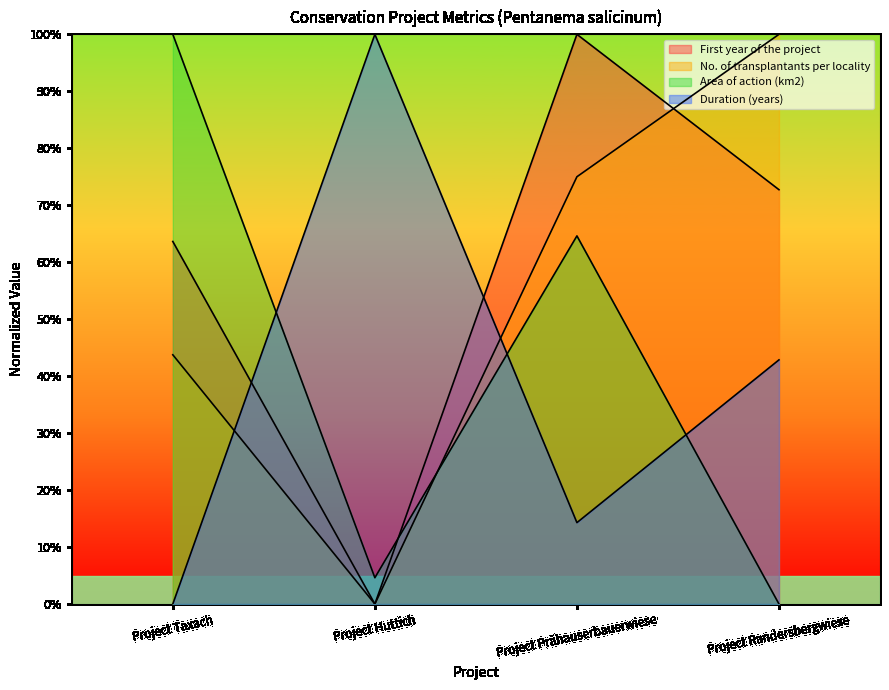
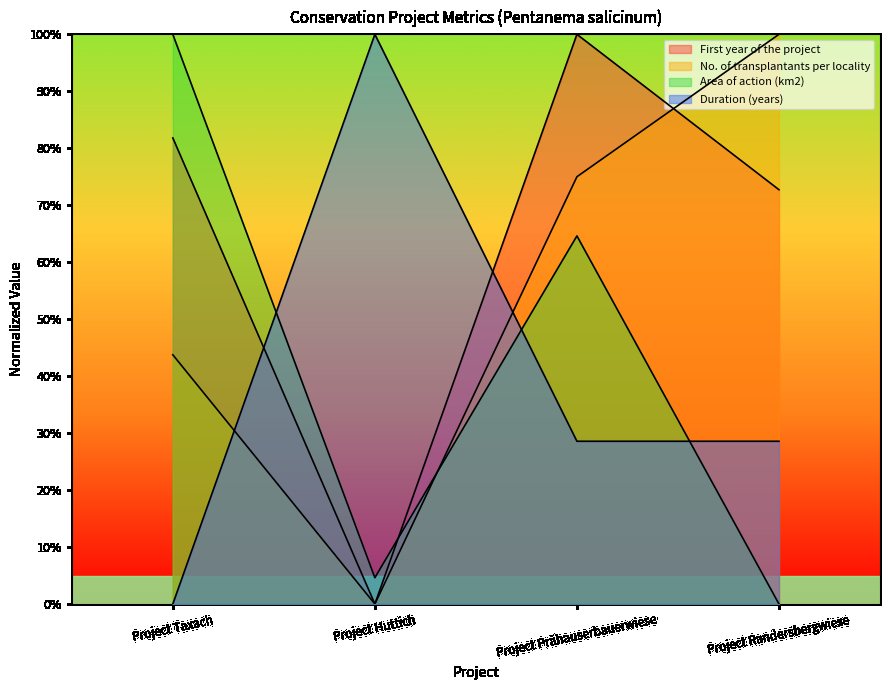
  {
    "First year of the project": {
-     "Project Taxach": "64%",
+     "Project Taxach": "82%",
      "Project Prähauserbauerwiese": "100%",
      "Project Randersbergwiese": "73%"
    },
    "No. of transplantants per locality": {
      "Project Taxach": "44%",
      "Project Prähauserbauerwiese": "75%",
      "Project Randersbergwiese": "100%"
    },
    "Area of action (km2)": {
      "Project Taxach": "100%",
      "Project Prähauserbauerwiese": "65%"
    },
    "Duration (years)": {
      "Project Huttich": "100%",
-     "Project Prähauserbauerwiese": "14%",
-     "Project Randersbergwiese": "43%"
+     "Project Prähauserbauerwiese": "29%",
+     "Project Randersbergwiese": "29%"
    }
  }
